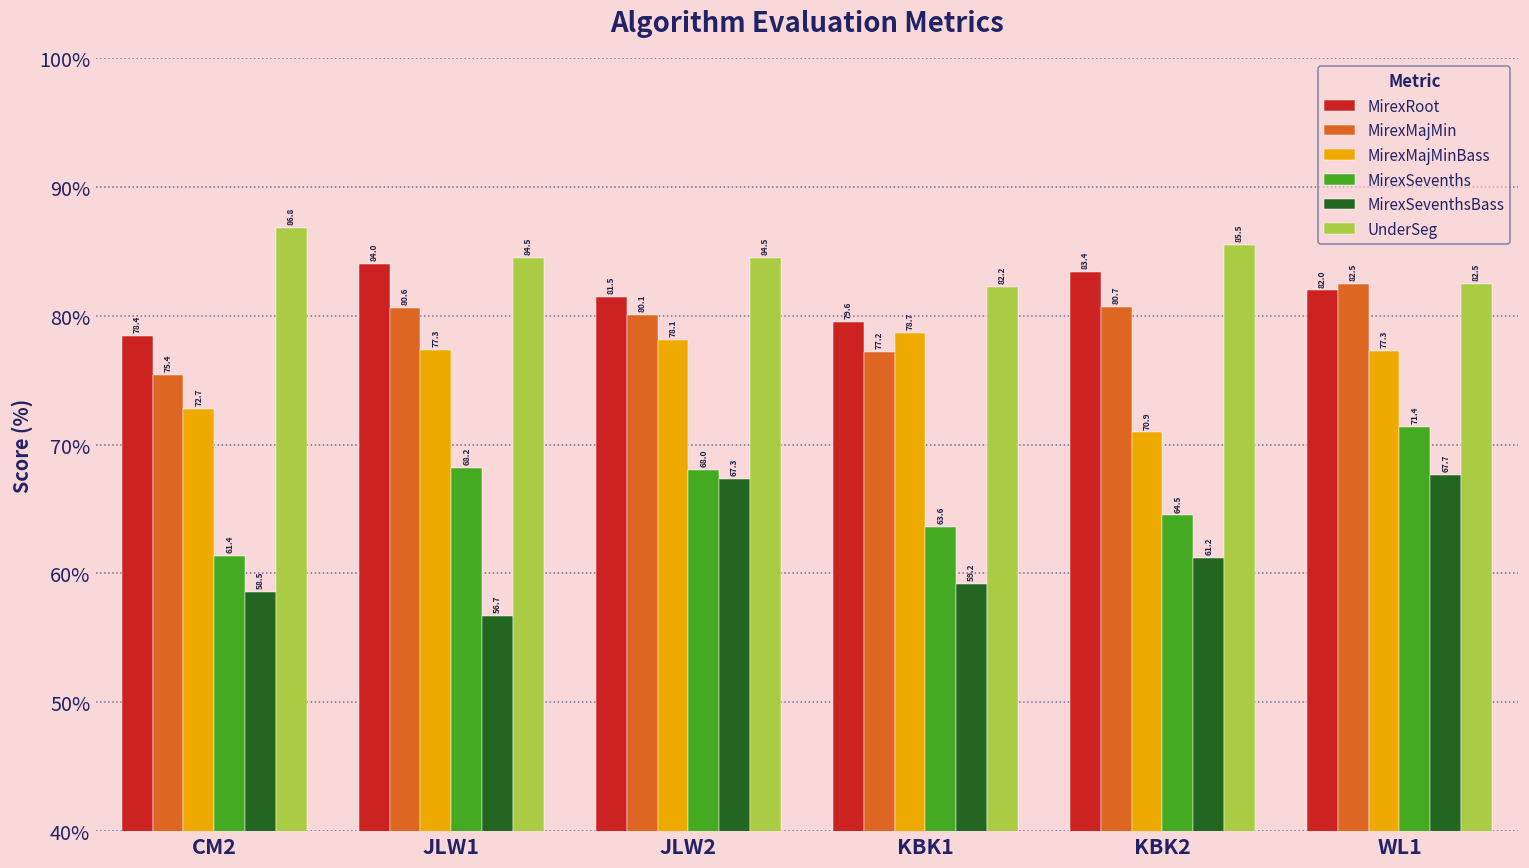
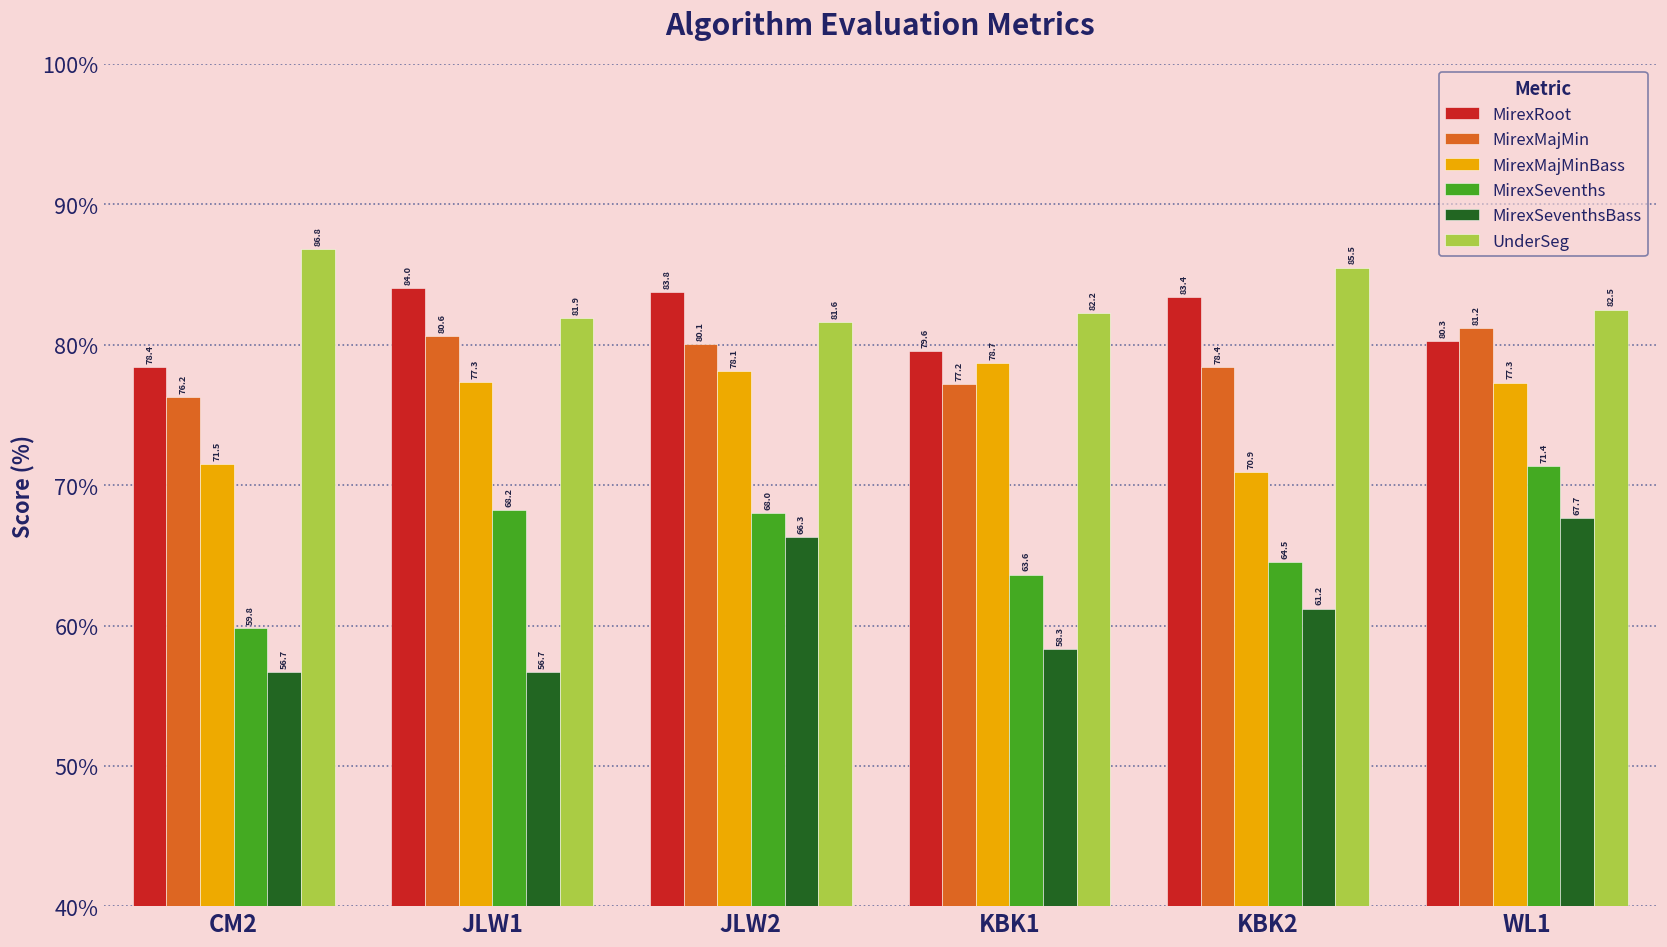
  {
    "MirexRoot": {
      "CM2": 78.4,
      "JLW1": 84.0,
-     "JLW2": 81.5,
+     "JLW2": 83.8,
      "KBK1": 79.6,
      "KBK2": 83.4,
-     "WL1": 82.0
+     "WL1": 80.3
    },
    "MirexMajMin": {
-     "CM2": 75.4,
+     "CM2": 76.2,
      "JLW1": 80.6,
      "JLW2": 80.1,
      "KBK1": 77.2,
-     "KBK2": 80.7,
-     "WL1": 82.5
+     "KBK2": 78.4,
+     "WL1": 81.2
    },
    "MirexMajMinBass": {
-     "CM2": 72.7,
+     "CM2": 71.5,
      "JLW1": 77.3,
      "JLW2": 78.1,
      "KBK1": 78.7,
      "KBK2": 70.9,
      "WL1": 77.3
    },
    "MirexSevenths": {
-     "CM2": 61.4,
+     "CM2": 59.8,
      "JLW1": 68.2,
      "JLW2": 68.0,
      "KBK1": 63.6,
      "KBK2": 64.5,
      "WL1": 71.4
    },
    "MirexSeventhsBass": {
-     "CM2": 58.5,
+     "CM2": 56.7,
      "JLW1": 56.7,
-     "JLW2": 67.3,
-     "KBK1": 59.2,
+     "JLW2": 66.3,
+     "KBK1": 58.3,
      "KBK2": 61.2,
      "WL1": 67.7
    },
    "UnderSeg": {
      "CM2": 86.8,
-     "JLW1": 84.5,
-     "JLW2": 84.5,
+     "JLW1": 81.9,
+     "JLW2": 81.6,
      "KBK1": 82.2,
      "KBK2": 85.5,
      "WL1": 82.5
    }
  }
